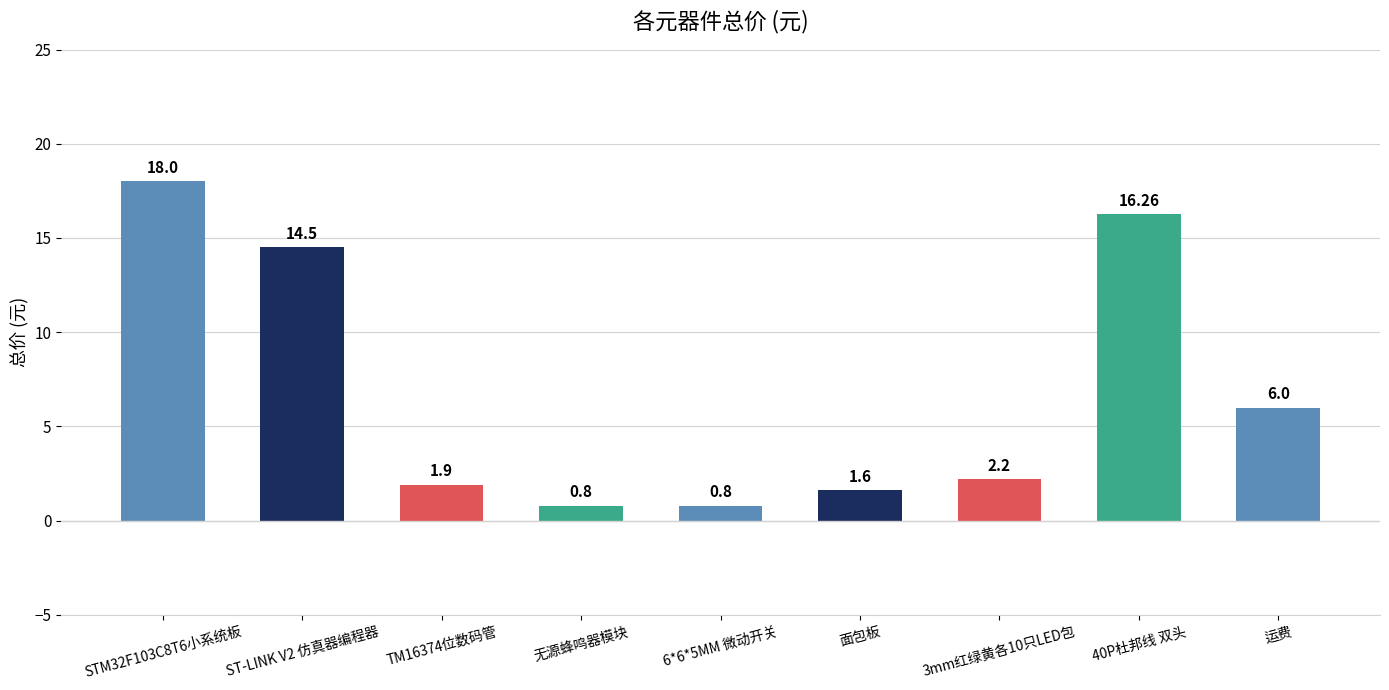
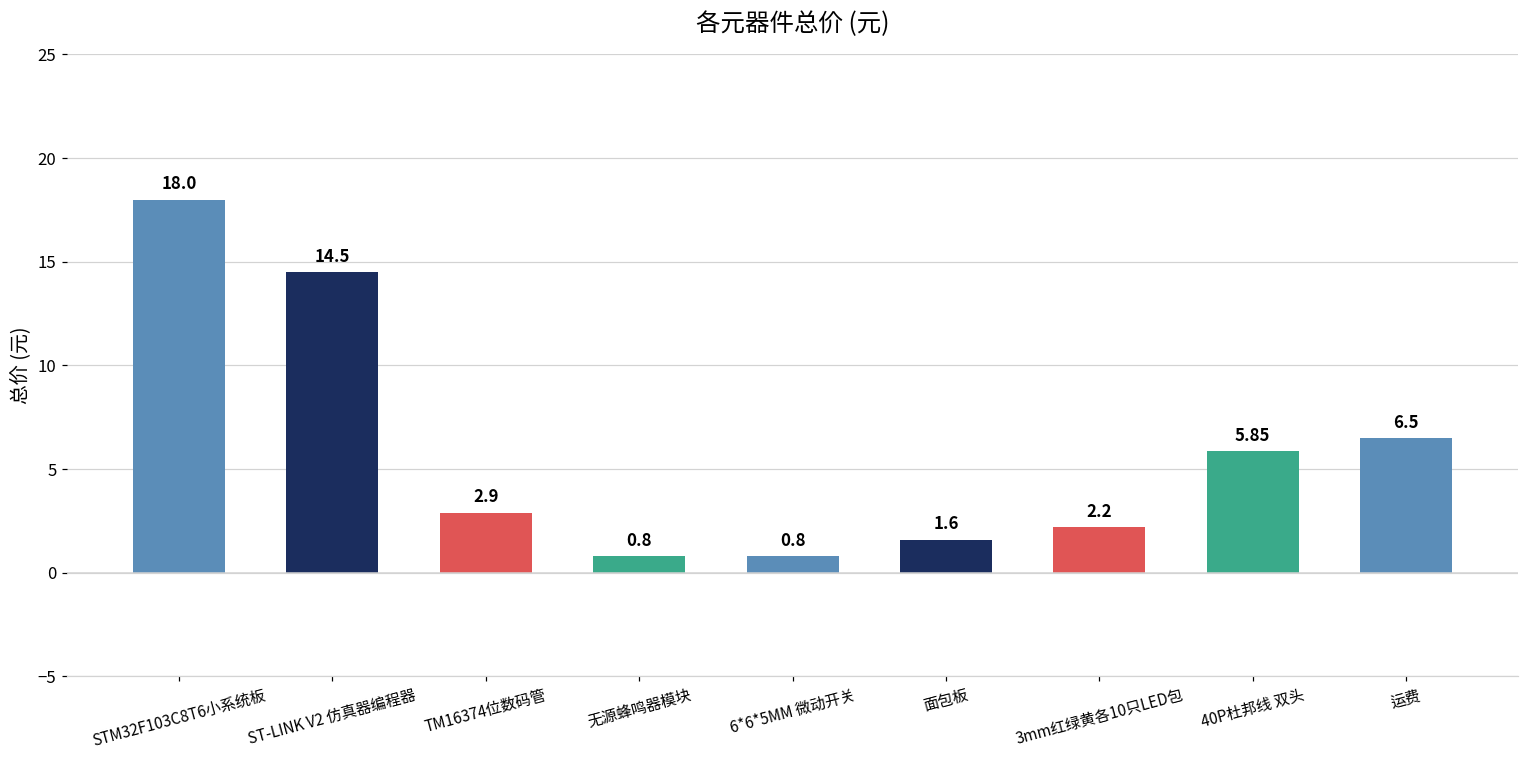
  {
    "STM32F103C8T6小系统板": 18.0,
    "ST-LINK V2 仿真器编程器": 14.5,
-   "TM16374位数码管": 1.9,
+   "TM16374位数码管": 2.9,
    "无源蜂鸣器模块": 0.8,
    "6*6*5MM 微动开关": 0.8,
    "面包板": 1.6,
    "3mm红绿黄各10只LED包": 2.2,
-   "40P杜邦线 双头": 16.26,
-   "运费": 6.0
+   "40P杜邦线 双头": 5.85,
+   "运费": 6.5
  }
